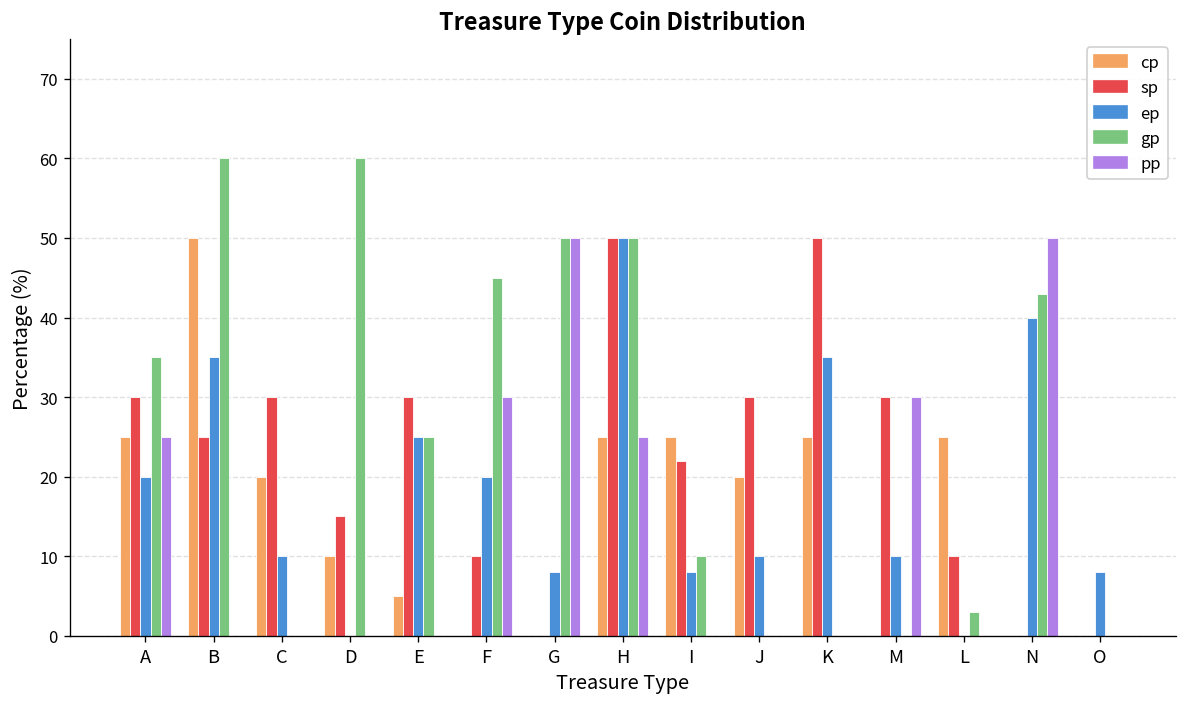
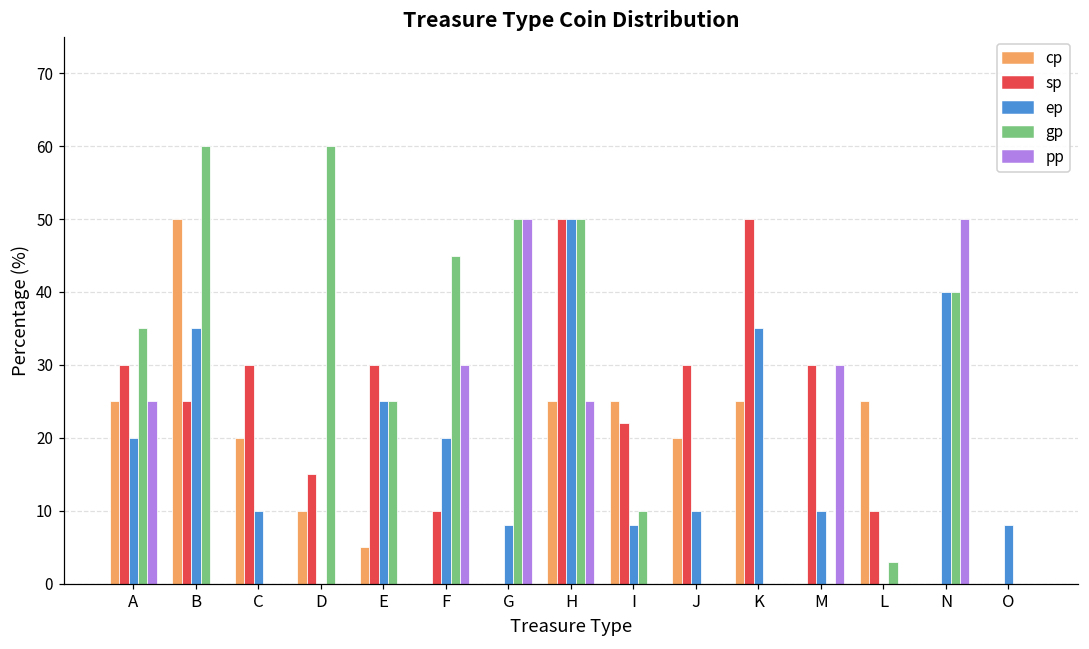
  {
    "cp": {
      "A": 25,
      "B": 50,
      "C": 20,
      "D": 10,
      "E": 5,
      "F": 0,
      "G": 0,
      "H": 25,
      "I": 25,
      "J": 20,
      "K": 25,
      "M": 0,
      "L": 25,
      "N": 0,
      "O": 0
    },
    "sp": {
      "A": 30,
      "B": 25,
      "C": 30,
      "D": 15,
      "E": 30,
      "F": 10,
      "G": 0,
      "H": 50,
      "I": 22,
      "J": 30,
      "K": 50,
      "M": 30,
      "L": 10,
      "N": 0,
      "O": 0
    },
    "ep": {
      "A": 20,
      "B": 35,
      "C": 10,
      "D": 0,
      "E": 25,
      "F": 20,
      "G": 8,
      "H": 50,
      "I": 8,
      "J": 10,
      "K": 35,
      "M": 10,
      "L": 0,
      "N": 40,
      "O": 8
    },
    "gp": {
      "A": 35,
      "B": 60,
      "C": 0,
      "D": 60,
      "E": 25,
      "F": 45,
      "G": 50,
      "H": 50,
      "I": 10,
      "J": 0,
      "K": 0,
      "M": 0,
      "L": 3,
-     "N": 43,
+     "N": 40,
      "O": 0
    },
    "pp": {
      "A": 25,
      "B": 0,
      "C": 0,
      "D": 0,
      "E": 0,
      "F": 30,
      "G": 50,
      "H": 25,
      "I": 0,
      "J": 0,
      "K": 0,
      "M": 30,
      "L": 0,
      "N": 50,
      "O": 0
    }
  }
